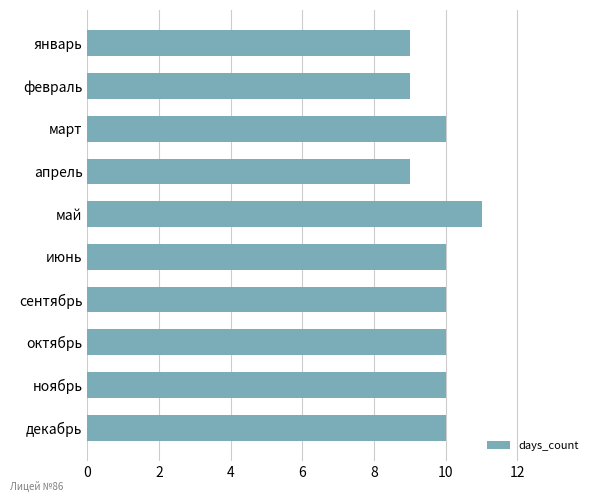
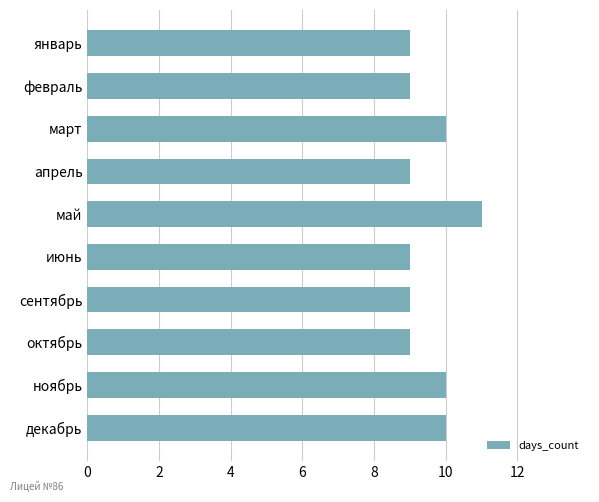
  {
    "январь": 9,
    "февраль": 9,
    "март": 10,
    "апрель": 9,
    "май": 11,
-   "июнь": 10,
-   "сентябрь": 10,
-   "октябрь": 10,
+   "июнь": 9,
+   "сентябрь": 9,
+   "октябрь": 9,
    "ноябрь": 10,
    "декабрь": 10
  }
